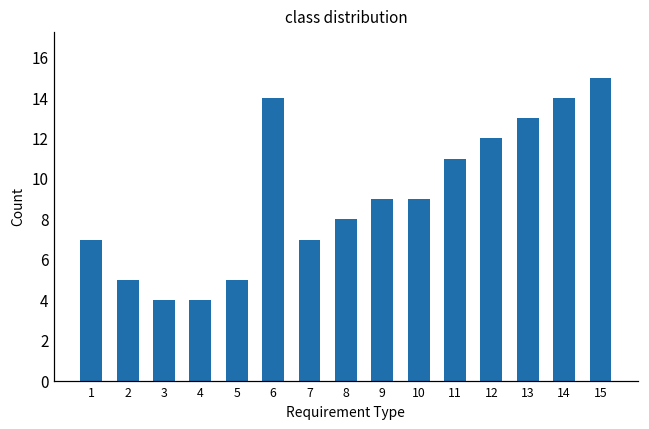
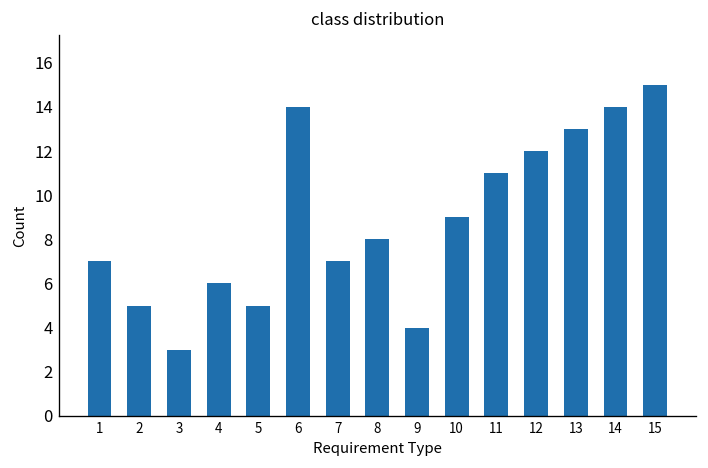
  {
    "1": 7,
    "2": 5,
-   "3": 4,
-   "4": 4,
+   "3": 3,
+   "4": 6,
    "5": 5,
    "6": 14,
    "7": 7,
    "8": 8,
-   "9": 9,
+   "9": 4,
    "10": 9,
    "11": 11,
    "12": 12,
    "13": 13,
    "14": 14,
    "15": 15
  }
